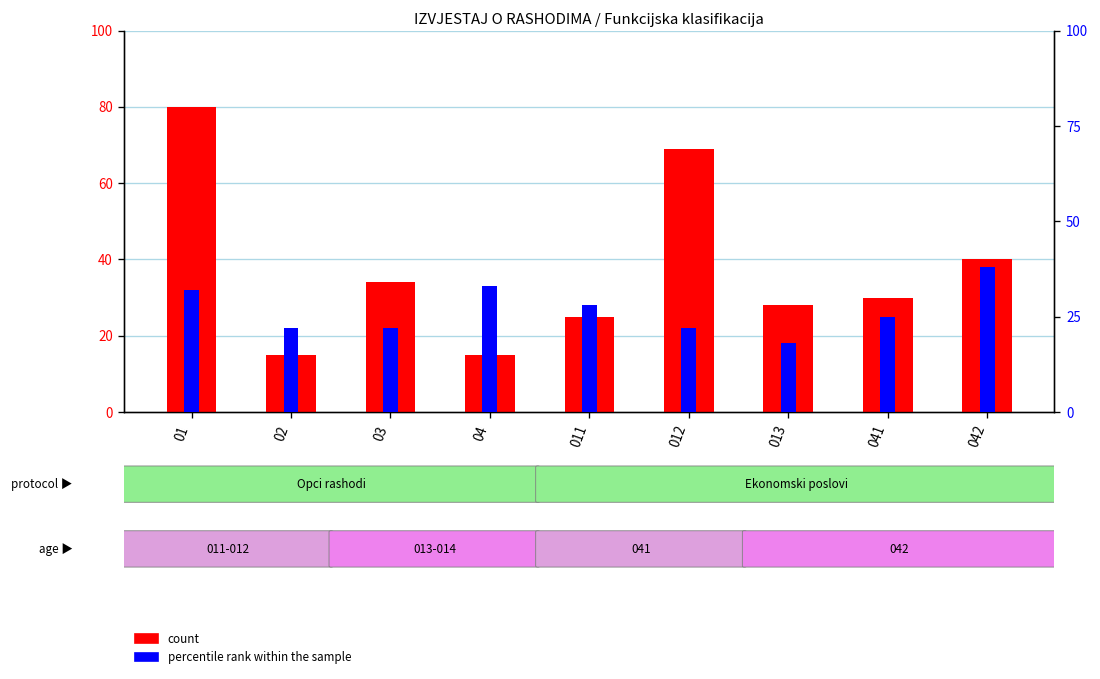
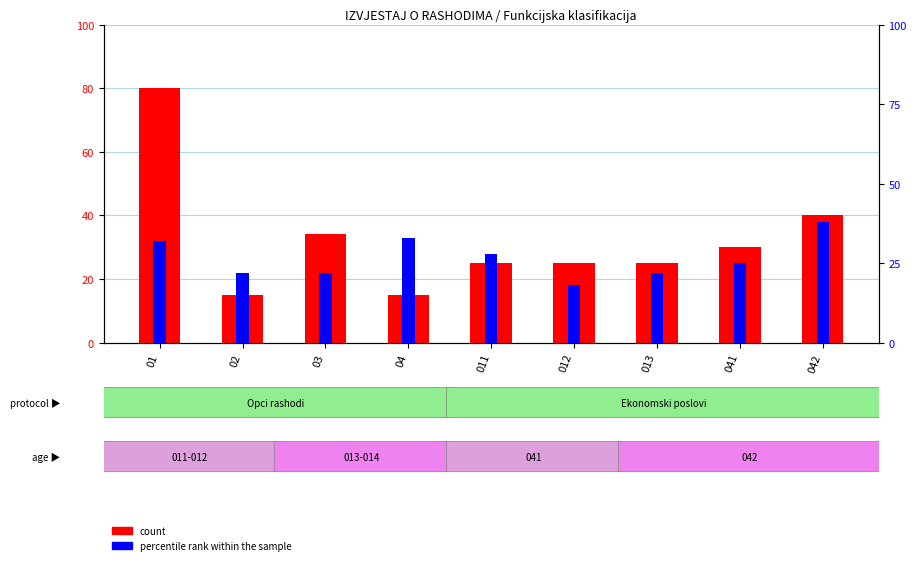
  {
    "count": {
      "01": 80,
      "02": 15,
      "03": 34,
      "04": 15,
      "011": 25,
-     "012": 69,
-     "013": 28,
+     "012": 25,
+     "013": 25,
      "041": 30,
      "042": 40
    },
    "percentile rank within the sample": {
      "01": 32,
      "02": 22,
      "03": 22,
      "04": 33,
      "011": 28,
-     "012": 22,
-     "013": 18,
+     "012": 18,
+     "013": 22,
      "041": 25,
      "042": 38
    }
  }
